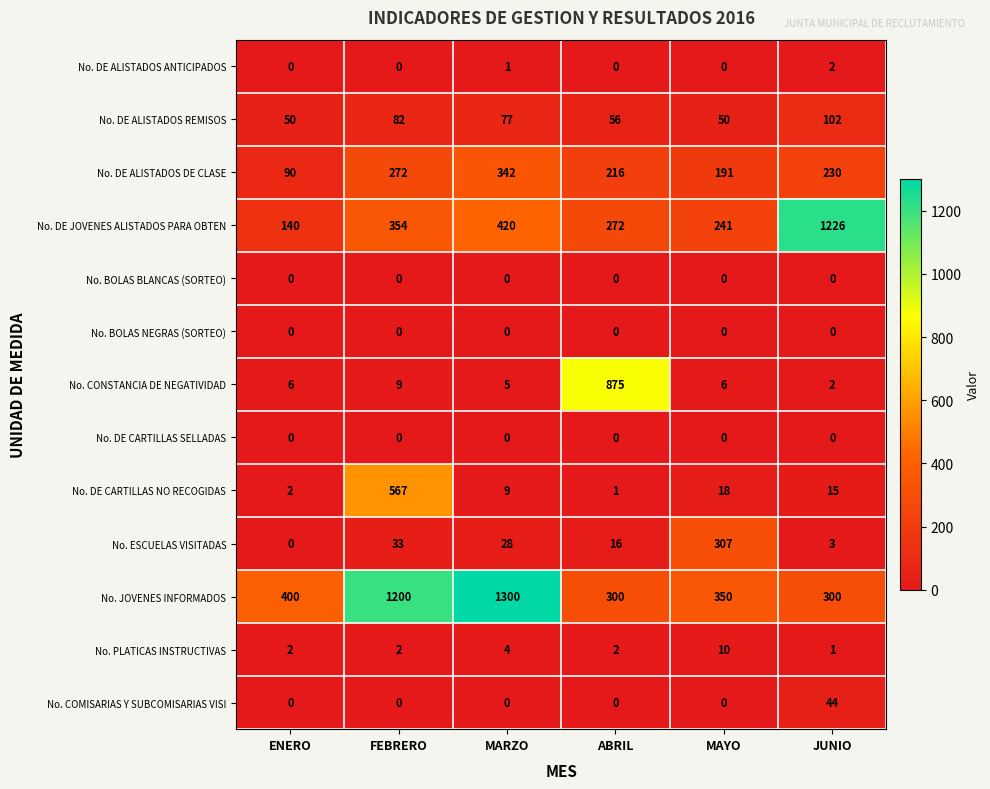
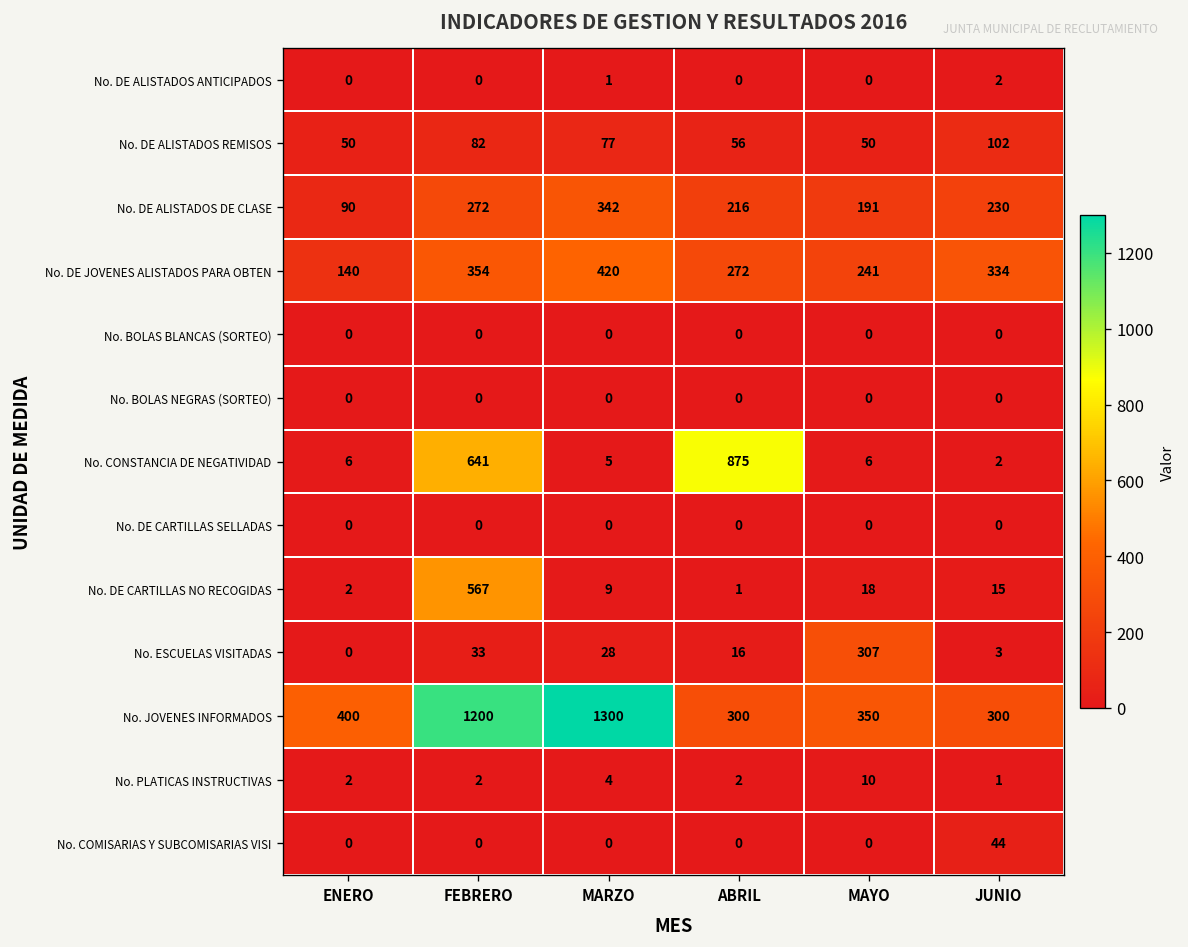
  {
    "No. DE ALISTADOS ANTICIPADOS": {
      "ENERO": 0,
      "FEBRERO": 0,
      "MARZO": 1,
      "ABRIL": 0,
      "MAYO": 0,
      "JUNIO": 2
    },
    "No. DE ALISTADOS REMISOS": {
      "ENERO": 50,
      "FEBRERO": 82,
      "MARZO": 77,
      "ABRIL": 56,
      "MAYO": 50,
      "JUNIO": 102
    },
    "No. DE ALISTADOS DE CLASE": {
      "ENERO": 90,
      "FEBRERO": 272,
      "MARZO": 342,
      "ABRIL": 216,
      "MAYO": 191,
      "JUNIO": 230
    },
    "No. DE JOVENES ALISTADOS PARA OBTEN": {
      "ENERO": 140,
      "FEBRERO": 354,
      "MARZO": 420,
      "ABRIL": 272,
      "MAYO": 241,
-     "JUNIO": 1226
+     "JUNIO": 334
    },
    "No. BOLAS BLANCAS (SORTEO)": {
      "ENERO": 0,
      "FEBRERO": 0,
      "MARZO": 0,
      "ABRIL": 0,
      "MAYO": 0,
      "JUNIO": 0
    },
    "No. BOLAS NEGRAS (SORTEO)": {
      "ENERO": 0,
      "FEBRERO": 0,
      "MARZO": 0,
      "ABRIL": 0,
      "MAYO": 0,
      "JUNIO": 0
    },
    "No. CONSTANCIA DE NEGATIVIDAD": {
      "ENERO": 6,
-     "FEBRERO": 9,
+     "FEBRERO": 641,
      "MARZO": 5,
      "ABRIL": 875,
      "MAYO": 6,
      "JUNIO": 2
    },
    "No. DE CARTILLAS SELLADAS": {
      "ENERO": 0,
      "FEBRERO": 0,
      "MARZO": 0,
      "ABRIL": 0,
      "MAYO": 0,
      "JUNIO": 0
    },
    "No. DE CARTILLAS NO RECOGIDAS": {
      "ENERO": 2,
      "FEBRERO": 567,
      "MARZO": 9,
      "ABRIL": 1,
      "MAYO": 18,
      "JUNIO": 15
    },
    "No. ESCUELAS VISITADAS": {
      "ENERO": 0,
      "FEBRERO": 33,
      "MARZO": 28,
      "ABRIL": 16,
      "MAYO": 307,
      "JUNIO": 3
    },
    "No. JOVENES INFORMADOS": {
      "ENERO": 400,
      "FEBRERO": 1200,
      "MARZO": 1300,
      "ABRIL": 300,
      "MAYO": 350,
      "JUNIO": 300
    },
    "No. PLATICAS INSTRUCTIVAS": {
      "ENERO": 2,
      "FEBRERO": 2,
      "MARZO": 4,
      "ABRIL": 2,
      "MAYO": 10,
      "JUNIO": 1
    },
    "No. COMISARIAS Y SUBCOMISARIAS VISI": {
      "ENERO": 0,
      "FEBRERO": 0,
      "MARZO": 0,
      "ABRIL": 0,
      "MAYO": 0,
      "JUNIO": 44
    }
  }
